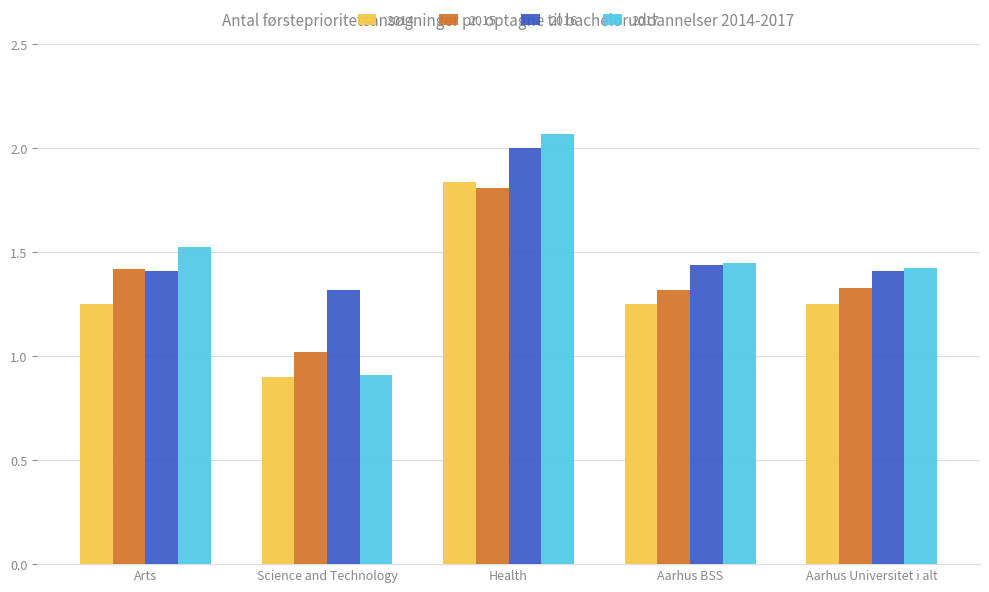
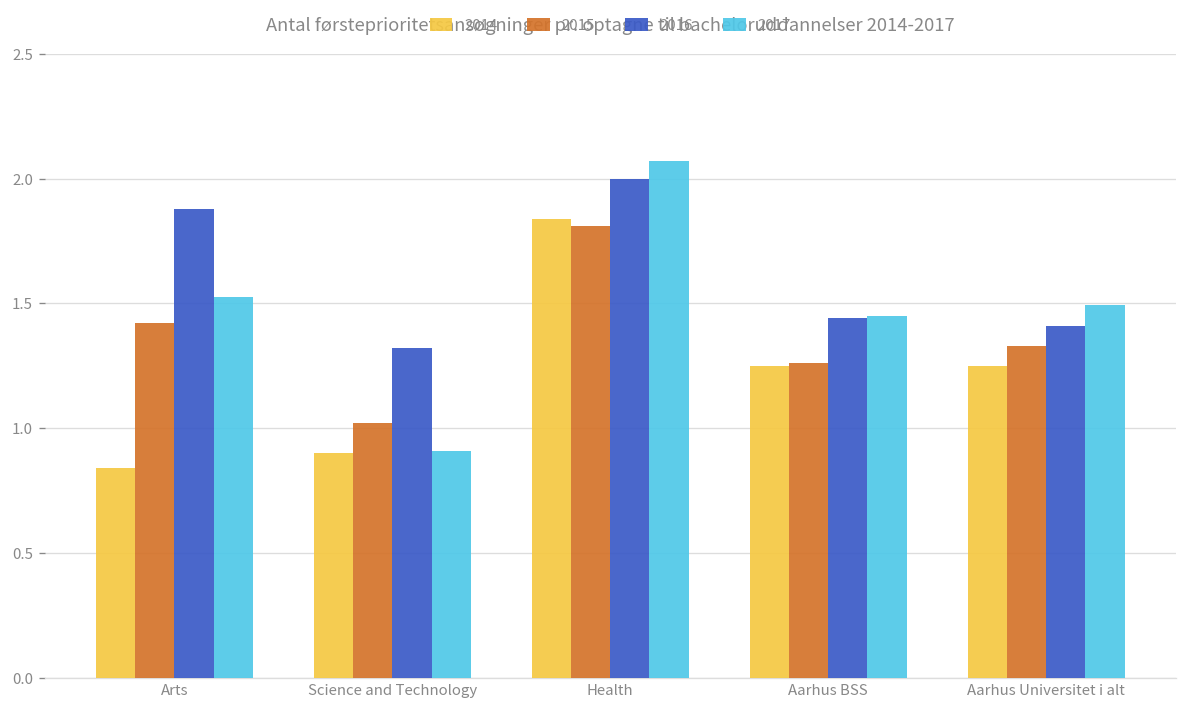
  {
    "2014": {
-     "Arts": 1.25,
+     "Arts": 0.84,
      "Science and Technology": 0.90,
      "Health": 1.84,
      "Aarhus BSS": 1.25,
      "Aarhus Universitet i alt": 1.25
    },
    "2015": {
      "Arts": 1.42,
      "Science and Technology": 1.02,
      "Health": 1.81,
-     "Aarhus BSS": 1.32,
+     "Aarhus BSS": 1.26,
      "Aarhus Universitet i alt": 1.33
    },
    "2016": {
-     "Arts": 1.41,
+     "Arts": 1.88,
      "Science and Technology": 1.32,
      "Health": 2.00,
      "Aarhus BSS": 1.44,
      "Aarhus Universitet i alt": 1.41
    },
    "2017": {
      "Arts": 1.52,
      "Science and Technology": 0.91,
      "Health": 2.07,
      "Aarhus BSS": 1.45,
-     "Aarhus Universitet i alt": 1.42
+     "Aarhus Universitet i alt": 1.49
    }
  }
